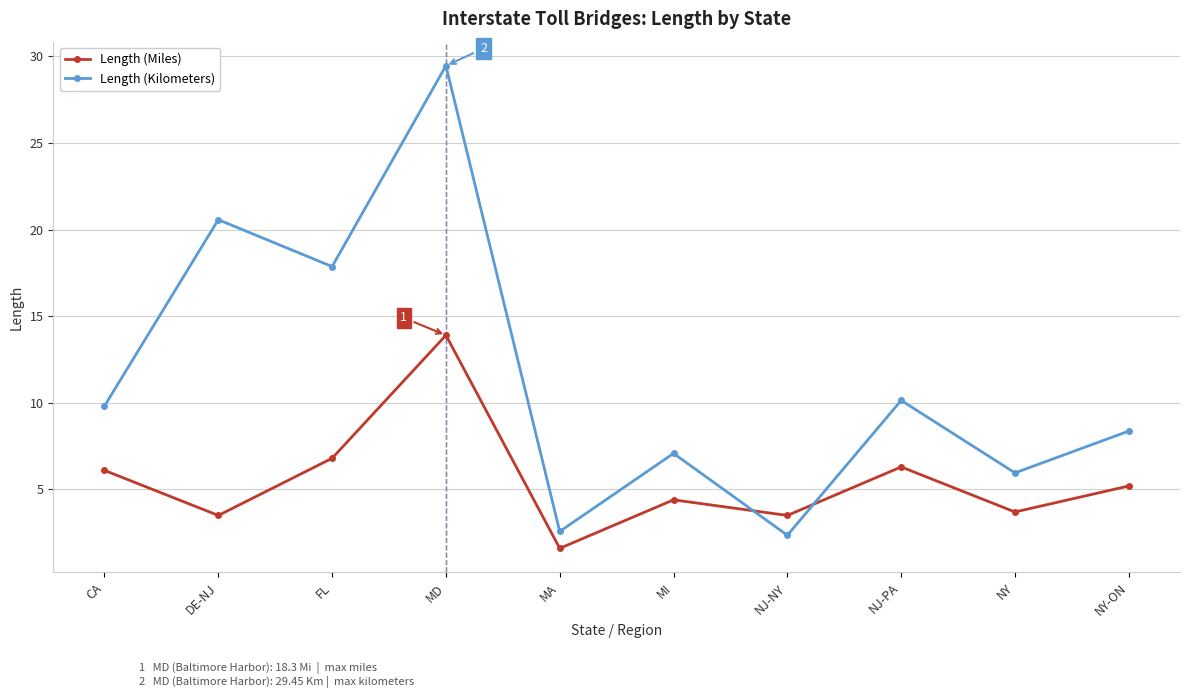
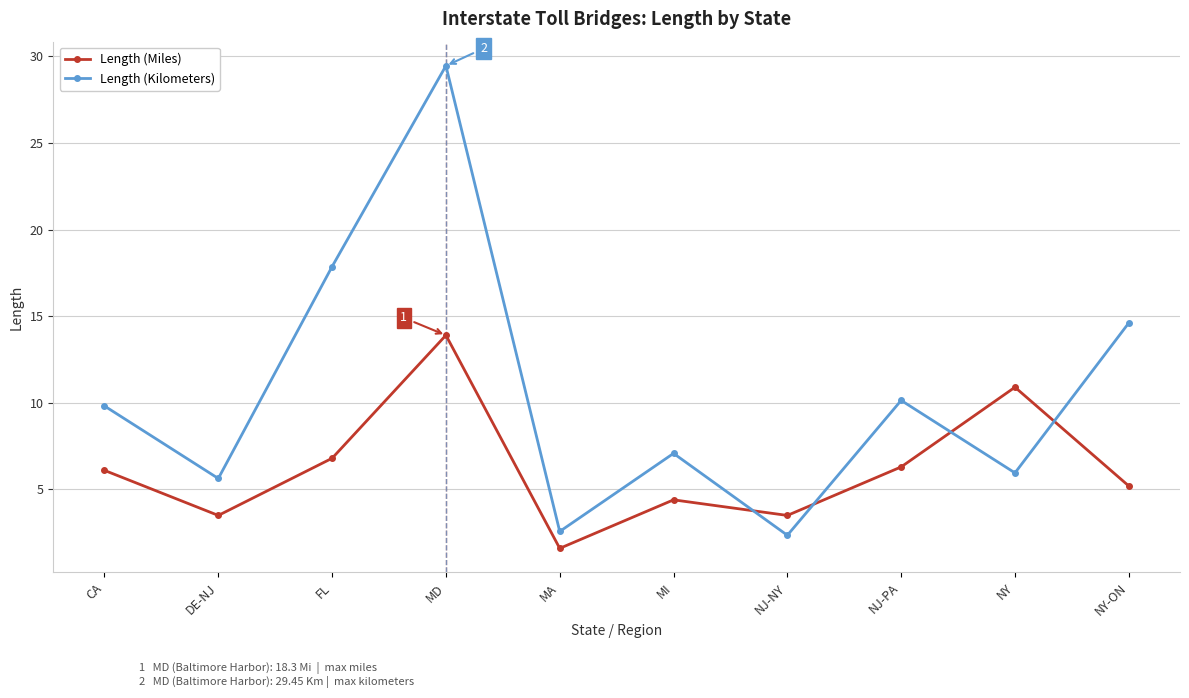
  {
    "Length (Miles)": {
      "CA": 6.1,
      "DE-NJ": 3.5,
      "FL": 6.8,
      "MD": 13.9,
      "MA": 1.6,
      "MI": 4.4,
      "NJ-NY": 3.5,
      "NJ-PA": 6.3,
-     "NY": 3.7,
+     "NY": 10.9,
      "NY-ON": 5.2
    },
    "Length (Kilometers)": {
      "CA": 9.8,
-     "DE-NJ": 20.6,
+     "DE-NJ": 5.6,
      "FL": 17.9,
      "MD": 29.5,
      "MA": 2.6,
      "MI": 7.1,
      "NJ-NY": 2.4,
      "NJ-PA": 10.1,
      "NY": 6.0,
-     "NY-ON": 8.4
+     "NY-ON": 14.6
    }
  }
